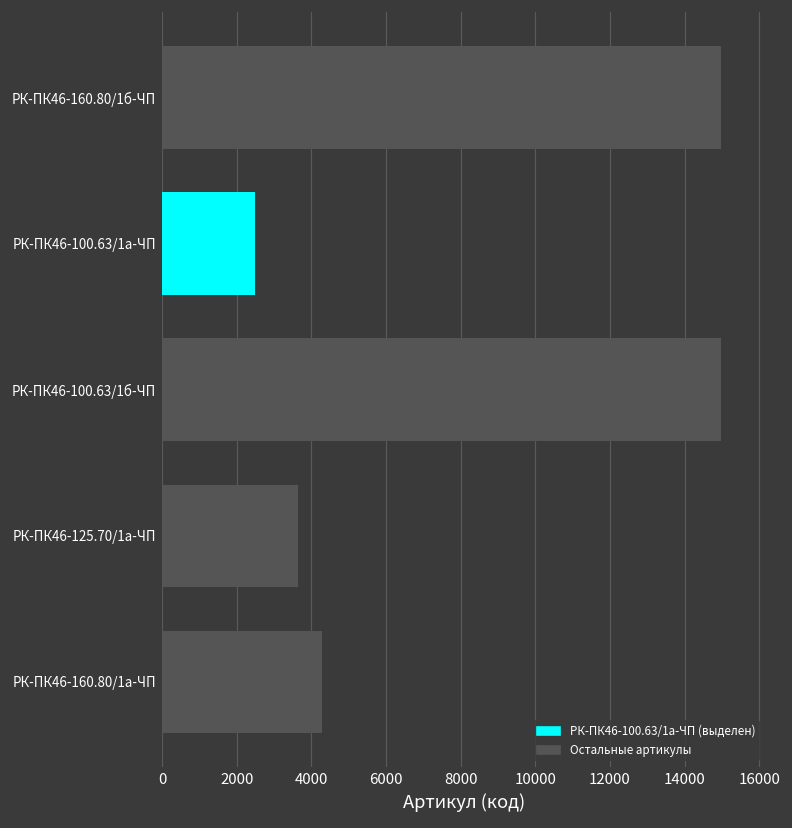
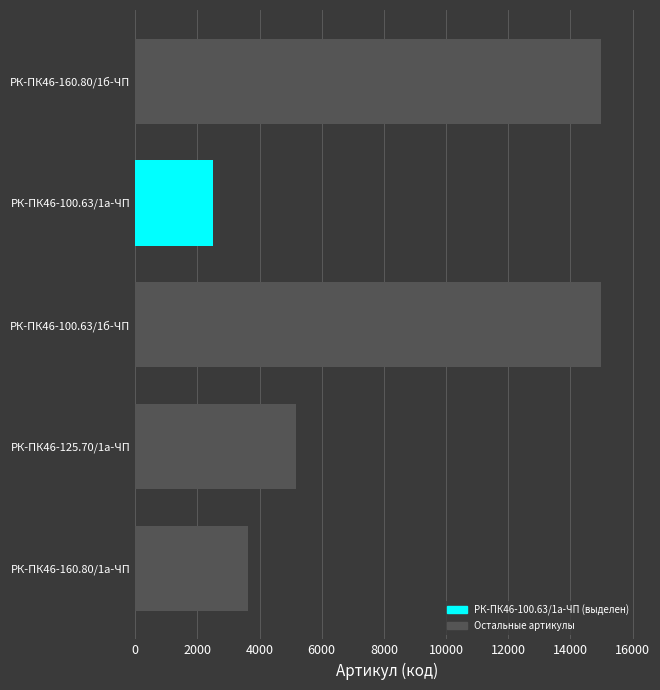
  {
    "РК-ПК46-160.80/1б-ЧП": 15000,
    "РК-ПК46-100.63/1а-ЧП": 2500,
    "РК-ПК46-100.63/1б-ЧП": 15000,
-   "РК-ПК46-125.70/1а-ЧП": 3600,
-   "РК-ПК46-160.80/1а-ЧП": 4300
+   "РК-ПК46-125.70/1а-ЧП": 5200,
+   "РК-ПК46-160.80/1а-ЧП": 3600
  }
